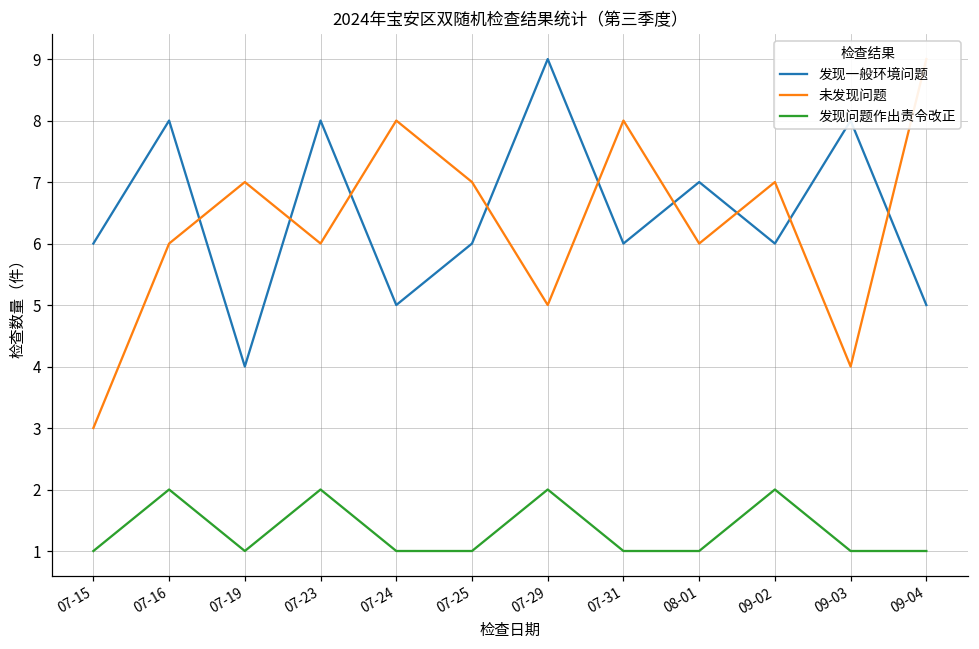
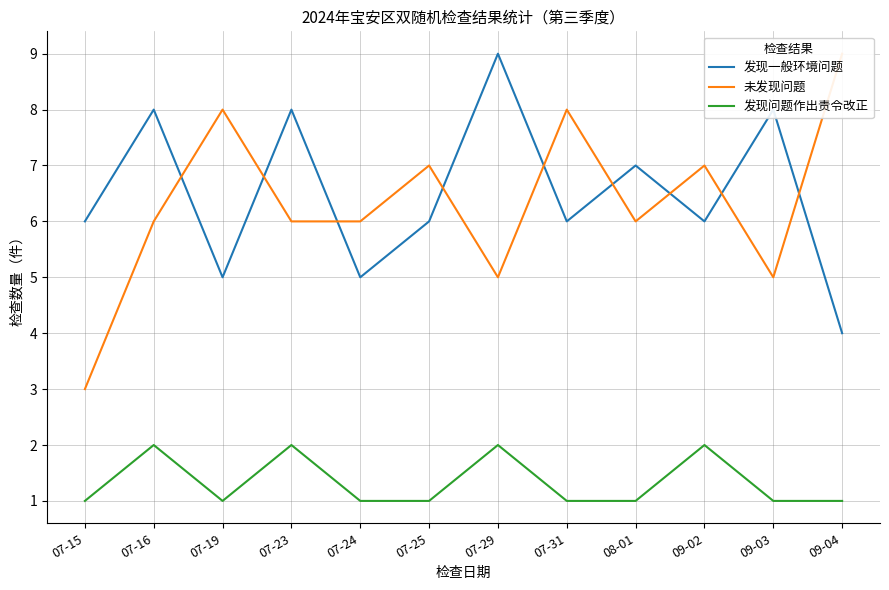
  {
    "发现一般环境问题": {
      "07-15": 6,
      "07-16": 8,
-     "07-19": 4,
+     "07-19": 5,
      "07-23": 8,
      "07-24": 5,
      "07-25": 6,
      "07-29": 9,
      "07-31": 6,
      "08-01": 7,
      "09-02": 6,
-     "09-04": 5
+     "09-04": 4
    },
    "未发现问题": {
      "07-15": 3,
      "07-16": 6,
-     "07-19": 7,
+     "07-19": 8,
      "07-23": 6,
-     "07-24": 8,
+     "07-24": 6,
      "07-25": 7,
      "07-29": 5,
      "07-31": 8,
      "08-01": 6,
      "09-02": 7,
-     "09-03": 4
+     "09-03": 5
    },
    "发现问题作出责令改正": {
      "07-15": 1,
      "07-16": 2,
      "07-19": 1,
      "07-23": 2,
      "07-24": 1,
      "07-25": 1,
      "07-29": 2,
      "07-31": 1,
      "08-01": 1,
      "09-02": 2,
      "09-03": 1,
      "09-04": 1
    }
  }
